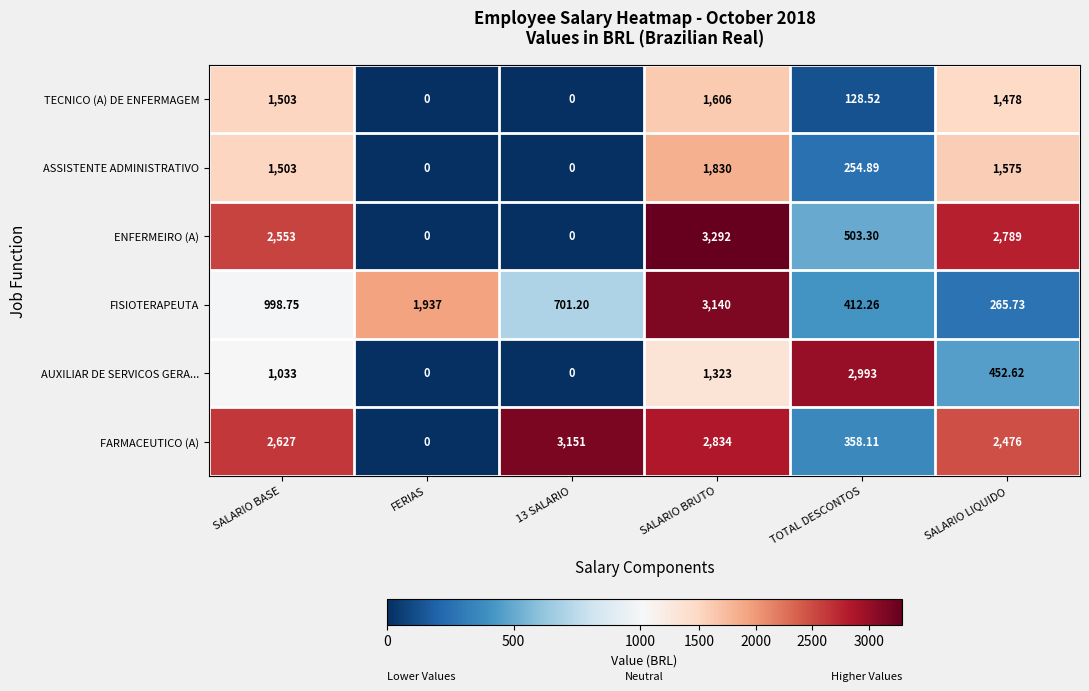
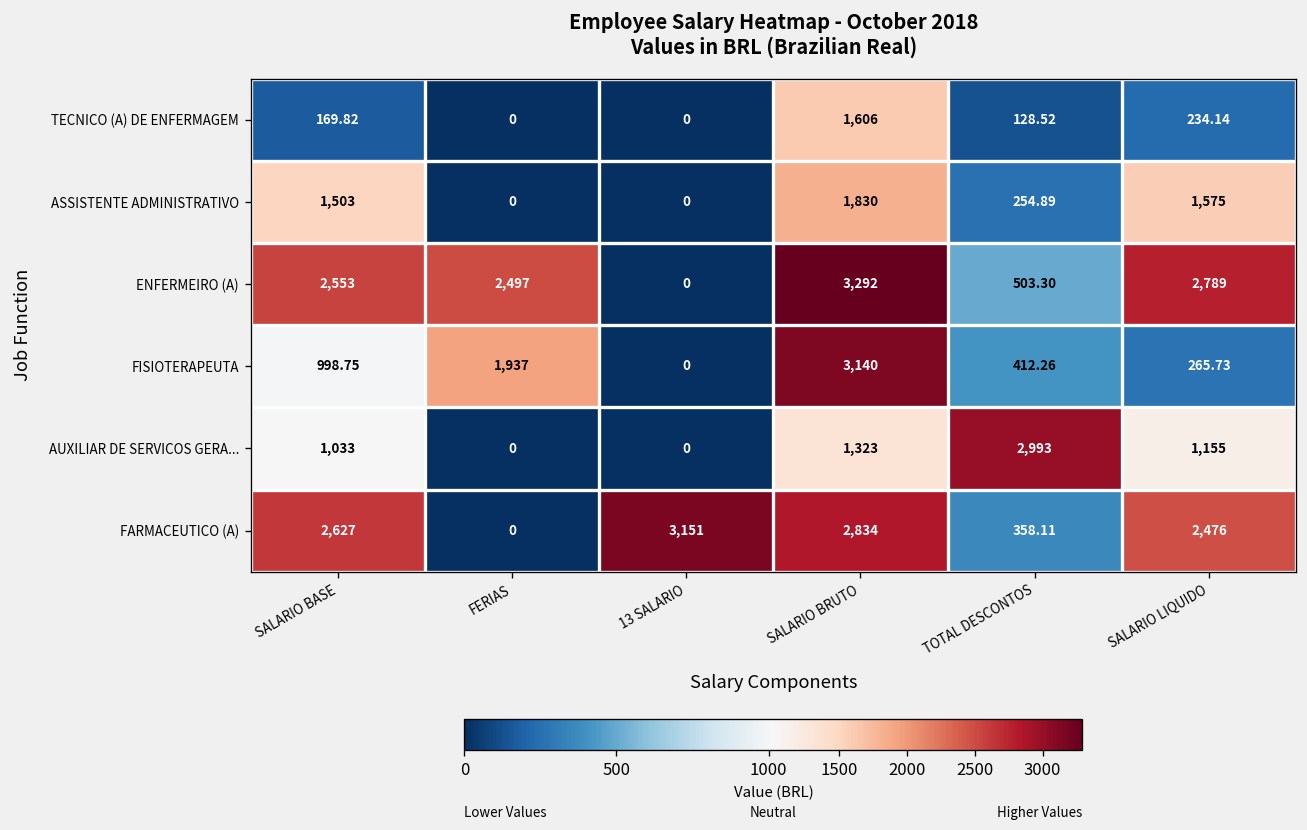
  {
    "TECNICO (A) DE ENFERMAGEM": {
-     "SALARIO BASE": "1,503",
+     "SALARIO BASE": "169.82",
      "FERIAS": "0",
      "13 SALARIO": "0",
      "SALARIO BRUTO": "1,606",
      "TOTAL DESCONTOS": "128.52",
-     "SALARIO LIQUIDO": "1,478"
+     "SALARIO LIQUIDO": "234.14"
    },
    "ASSISTENTE ADMINISTRATIVO": {
      "SALARIO BASE": "1,503",
      "FERIAS": "0",
      "13 SALARIO": "0",
      "SALARIO BRUTO": "1,830",
      "TOTAL DESCONTOS": "254.89",
      "SALARIO LIQUIDO": "1,575"
    },
    "ENFERMEIRO (A)": {
      "SALARIO BASE": "2,553",
-     "FERIAS": "0",
+     "FERIAS": "2,497",
      "13 SALARIO": "0",
      "SALARIO BRUTO": "3,292",
      "TOTAL DESCONTOS": "503.30",
      "SALARIO LIQUIDO": "2,789"
    },
    "FISIOTERAPEUTA": {
      "SALARIO BASE": "998.75",
      "FERIAS": "1,937",
-     "13 SALARIO": "701.20",
+     "13 SALARIO": "0",
      "SALARIO BRUTO": "3,140",
      "TOTAL DESCONTOS": "412.26",
      "SALARIO LIQUIDO": "265.73"
    },
    "AUXILIAR DE SERVICOS GERA...": {
      "SALARIO BASE": "1,033",
      "FERIAS": "0",
      "13 SALARIO": "0",
      "SALARIO BRUTO": "1,323",
      "TOTAL DESCONTOS": "2,993",
-     "SALARIO LIQUIDO": "452.62"
+     "SALARIO LIQUIDO": "1,155"
    },
    "FARMACEUTICO (A)": {
      "SALARIO BASE": "2,627",
      "FERIAS": "0",
      "13 SALARIO": "3,151",
      "SALARIO BRUTO": "2,834",
      "TOTAL DESCONTOS": "358.11",
      "SALARIO LIQUIDO": "2,476"
    }
  }
